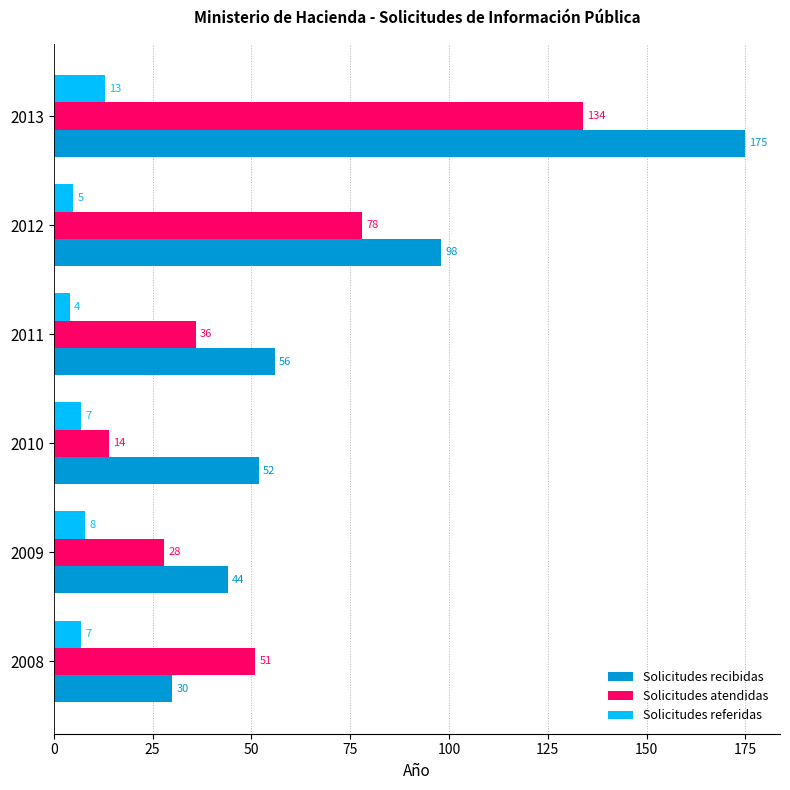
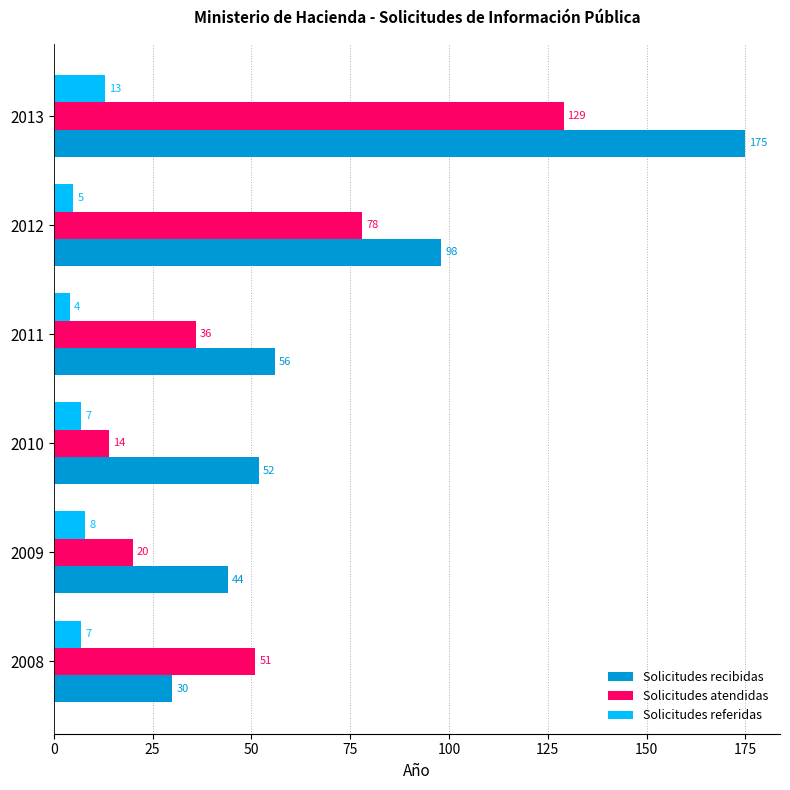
  {
    "Solicitudes atendidas": {
-     "2013": 134,
+     "2013": 129,
      "2012": 78,
      "2011": 36,
      "2010": 14,
-     "2009": 28,
+     "2009": 20,
      "2008": 51
    }
  }
